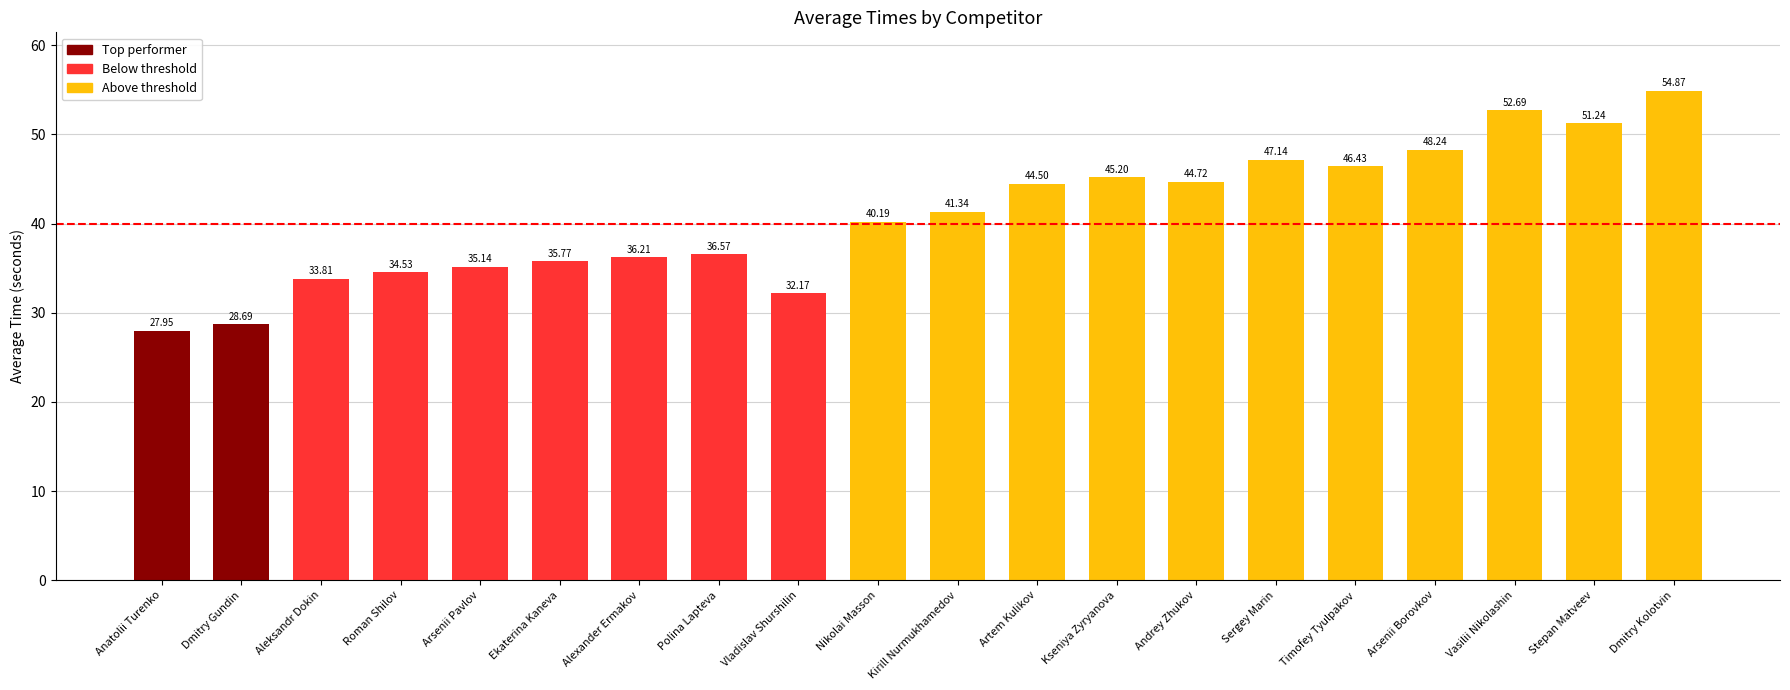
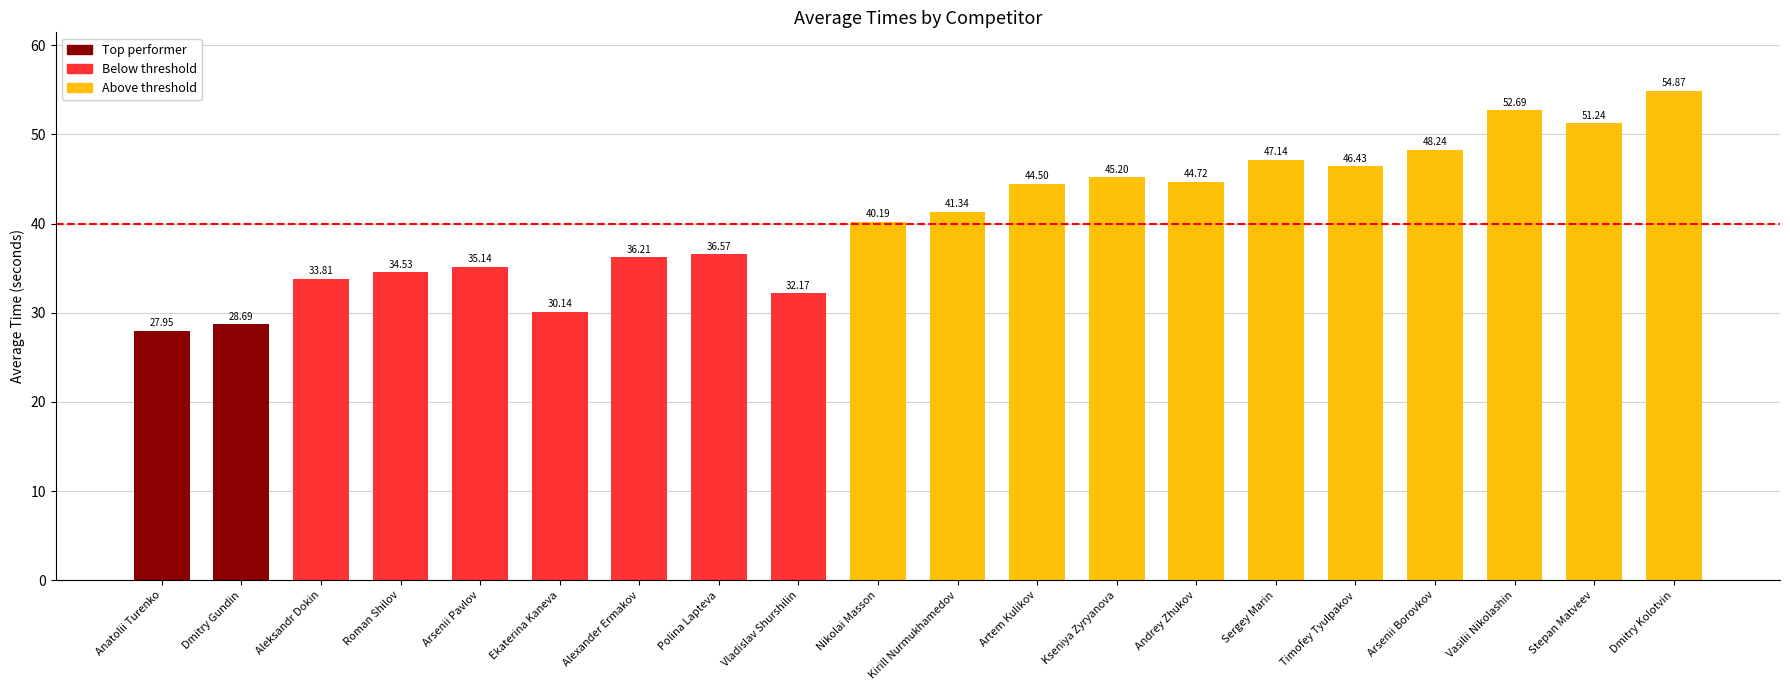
  {
    "Anatolii Turenko": 27.95,
    "Dmitry Gundin": 28.69,
    "Aleksandr Dokin": 33.81,
    "Roman Shilov": 34.53,
    "Arsenii Pavlov": 35.14,
-   "Ekaterina Kaneva": 35.77,
+   "Ekaterina Kaneva": 30.14,
    "Alexander Ermakov": 36.21,
    "Polina Lapteva": 36.57,
    "Vladislav Shurshilin": 32.17,
    "Nikolai Masson": 40.19,
    "Kirill Nurmukhamedov": 41.34,
    "Artem Kulikov": 44.50,
    "Kseniya Zyryanova": 45.20,
    "Andrey Zhukov": 44.72,
    "Sergey Marin": 47.14,
    "Timofey Tyulpakov": 46.43,
    "Arsenii Borovkov": 48.24,
    "Vasilii Nikolashin": 52.69,
    "Stepan Matveev": 51.24,
    "Dmitry Kolotvin": 54.87
  }
